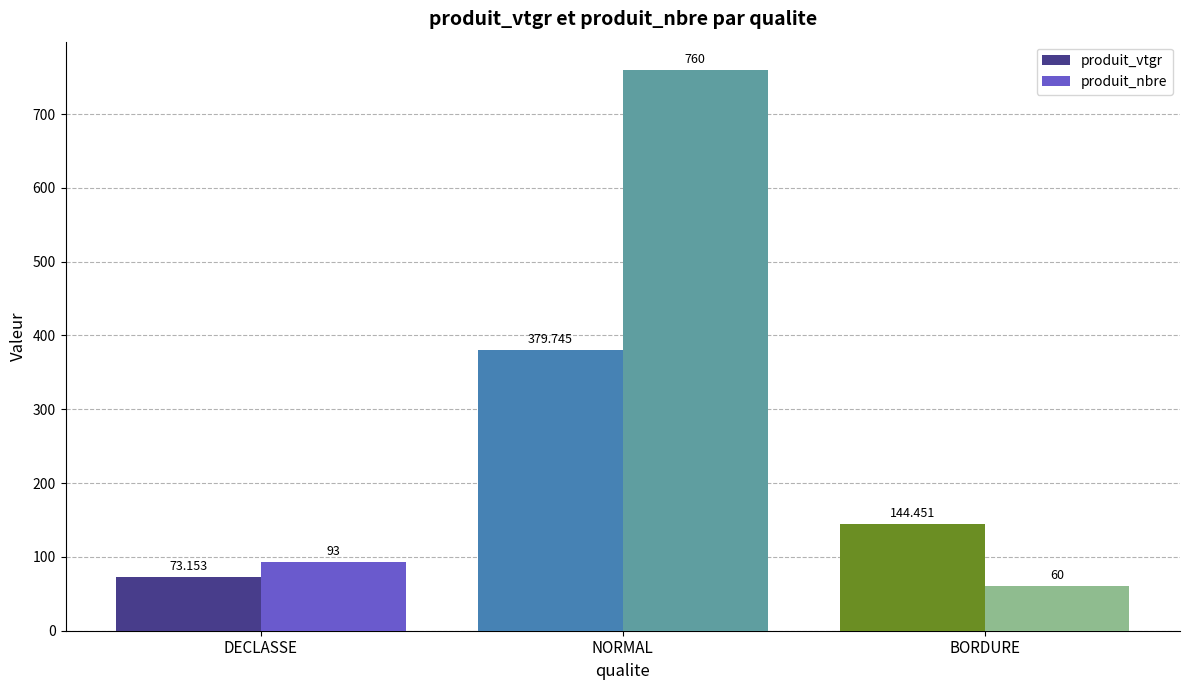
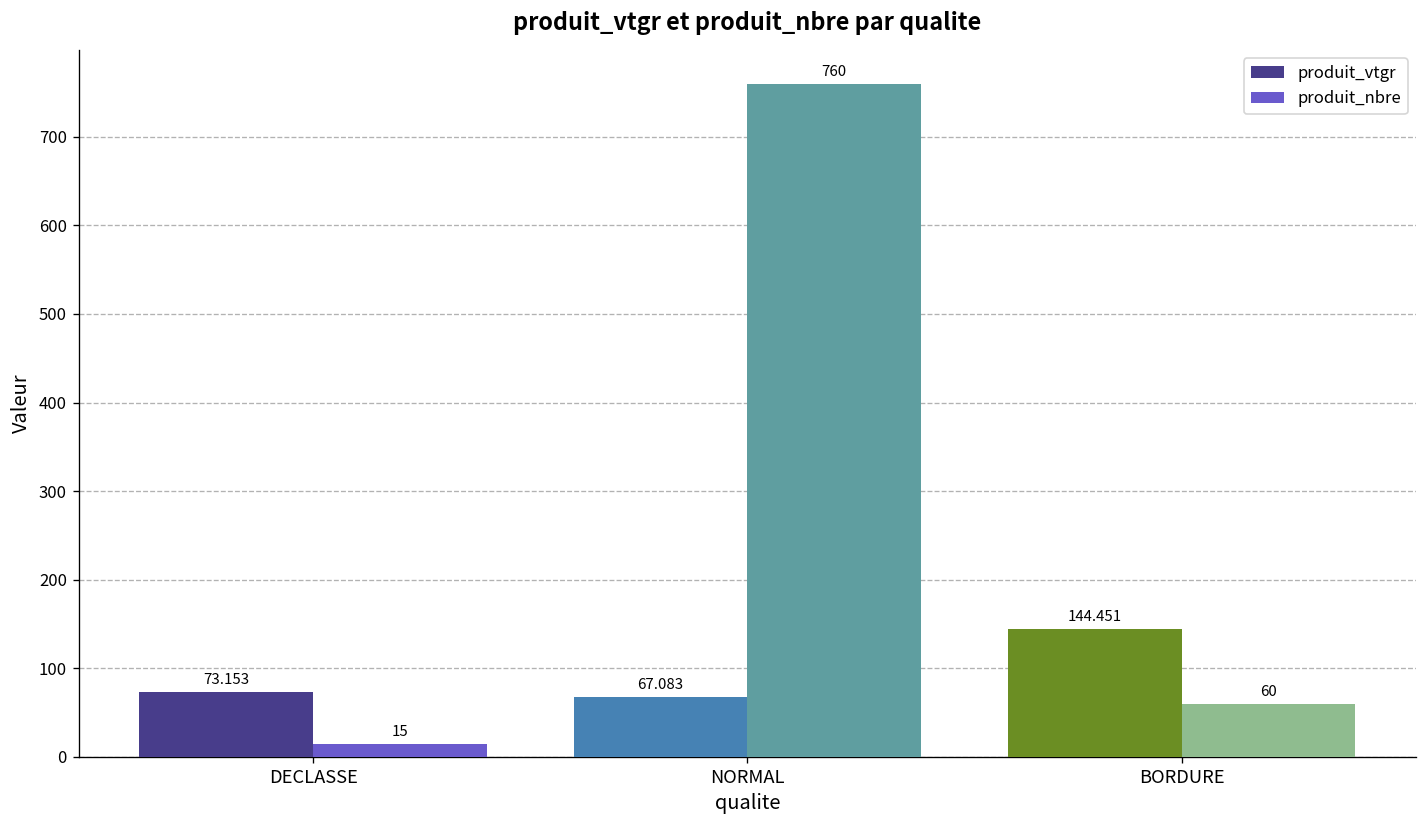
  {
    "produit_vtgr": {
      "DECLASSE": 73.153,
-     "NORMAL": 379.745,
+     "NORMAL": 67.083,
      "BORDURE": 144.451
    },
    "produit_nbre": {
-     "DECLASSE": 93,
+     "DECLASSE": 15,
      "NORMAL": 760,
      "BORDURE": 60
    }
  }
